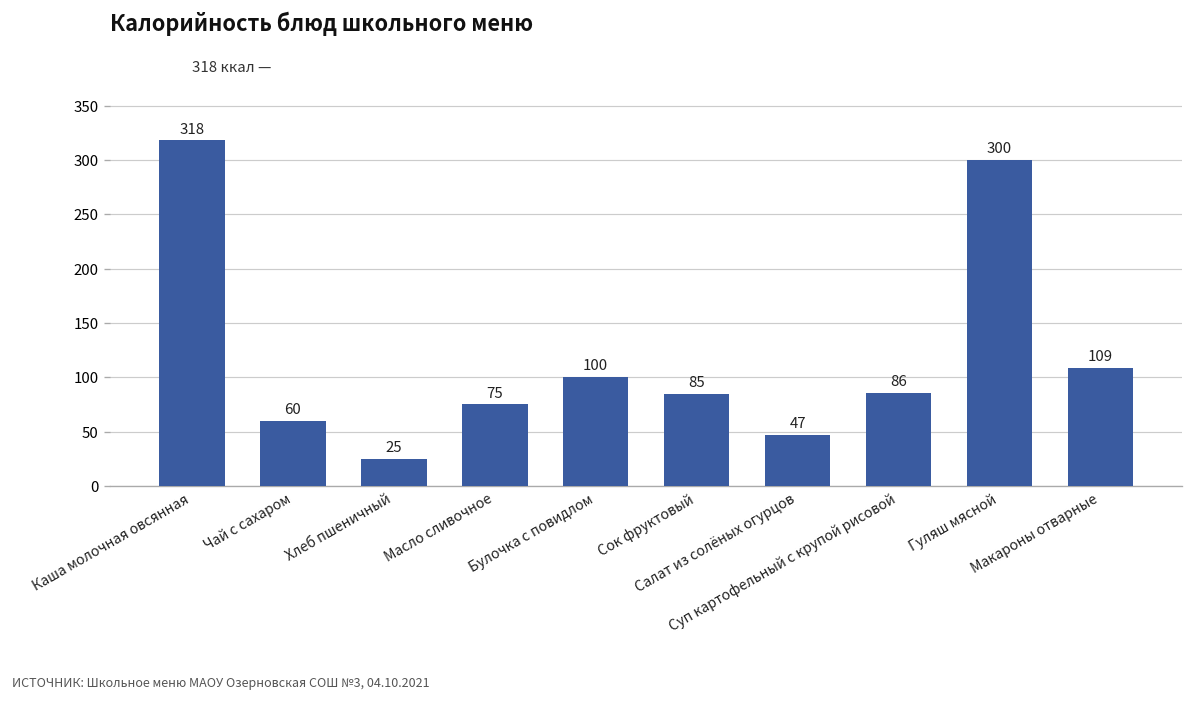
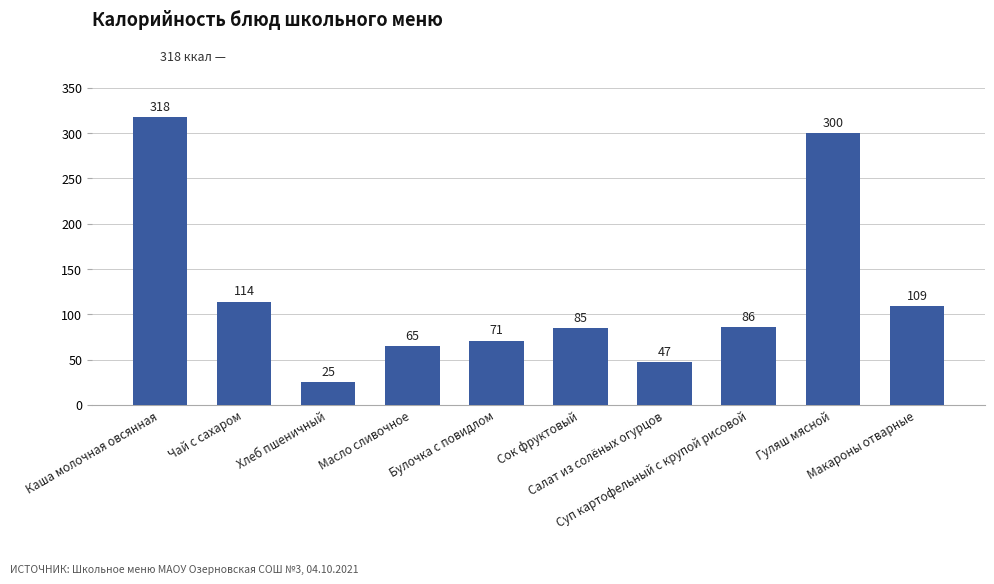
  {
    "Каша молочная овсянная": 318,
-   "Чай с сахаром": 60,
+   "Чай с сахаром": 114,
    "Хлеб пшеничный": 25,
-   "Масло сливочное": 75,
-   "Булочка с повидлом": 100,
+   "Масло сливочное": 65,
+   "Булочка с повидлом": 71,
    "Сок фруктовый": 85,
    "Салат из солёных огурцов": 47,
    "Суп картофельный с крупой рисовой": 86,
    "Гуляш мясной": 300,
    "Макароны отварные": 109
  }
